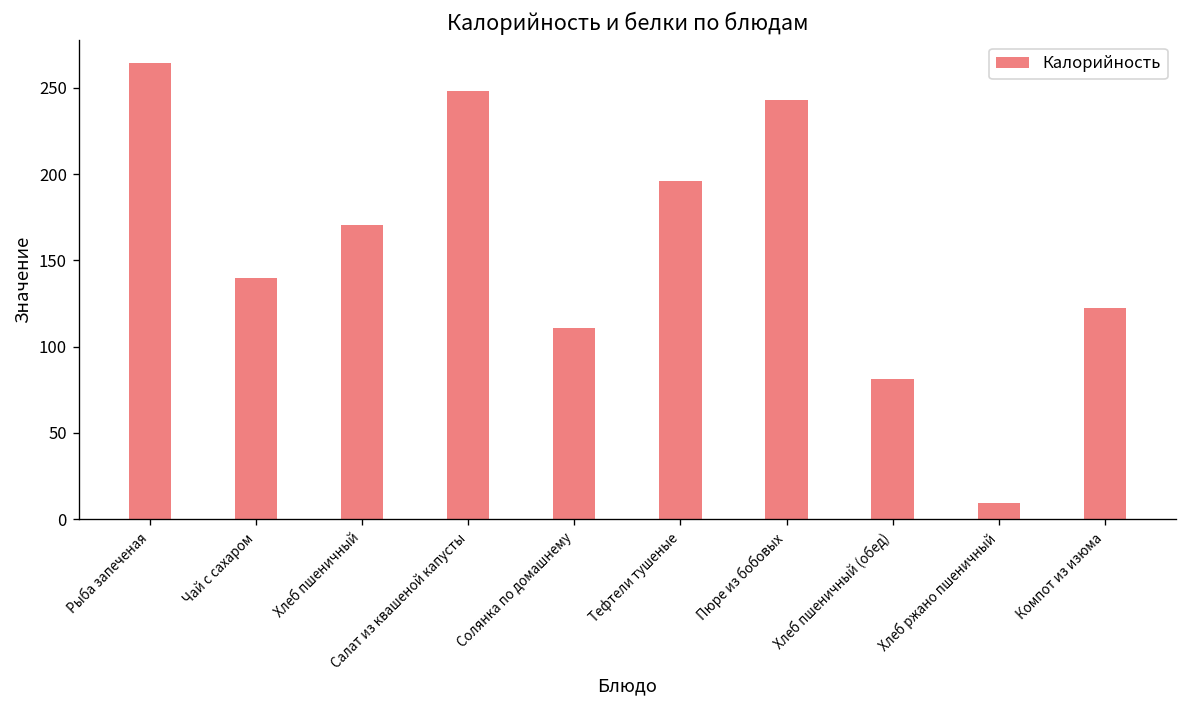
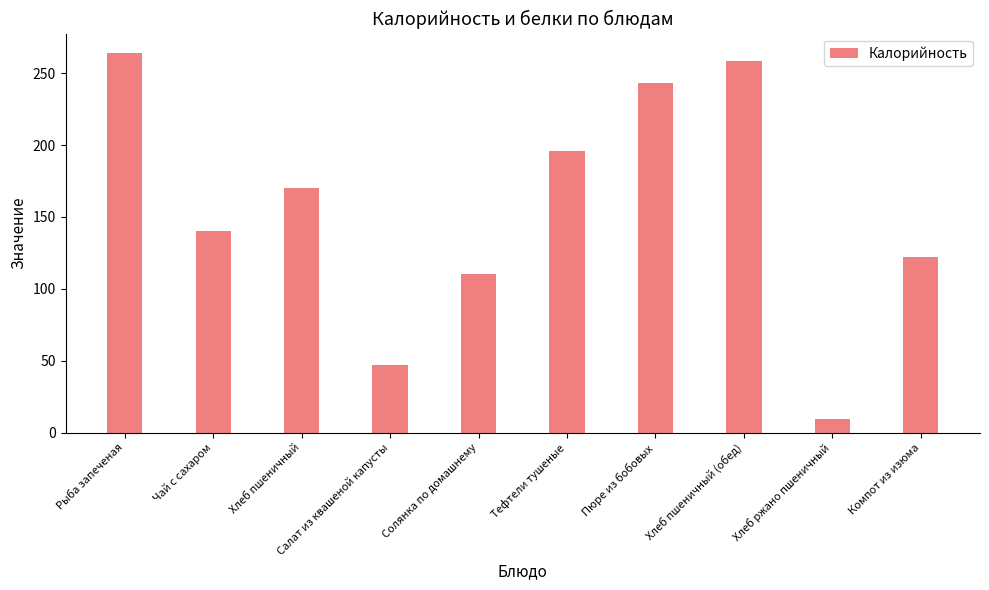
  {
    "Рыба запеченая": 264,
    "Чай с сахаром": 140,
    "Хлеб пшеничный": 170,
-   "Салат из квашеной капусты": 248,
+   "Салат из квашеной капусты": 47,
    "Солянка по домашнему": 111,
    "Тефтели тушеные": 196,
    "Пюре из бобовых": 243,
-   "Хлеб пшеничный (обед)": 81,
+   "Хлеб пшеничный (обед)": 258,
    "Хлеб ржано пшеничный": 9,
    "Компот из изюма": 122
  }
